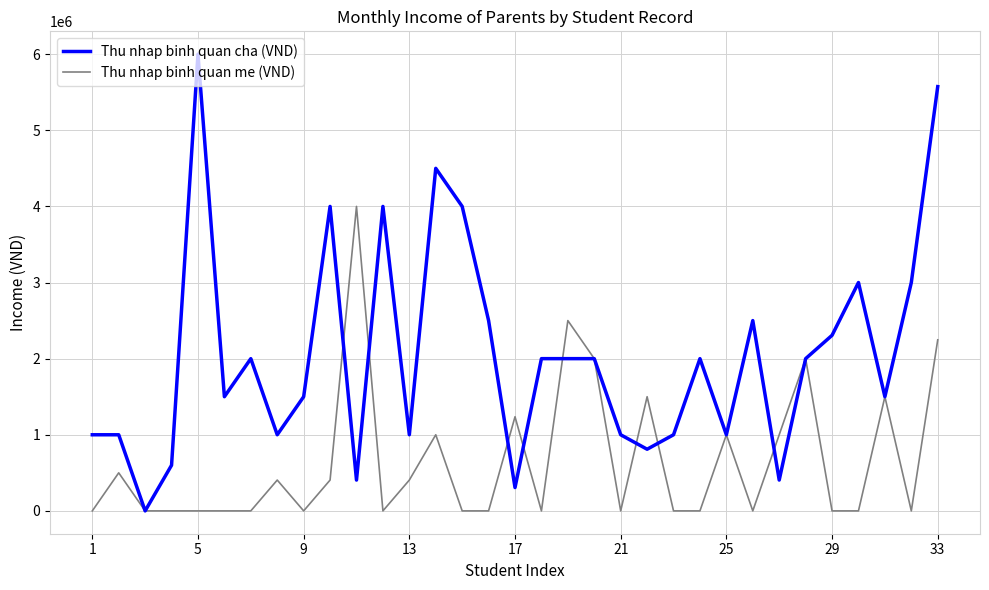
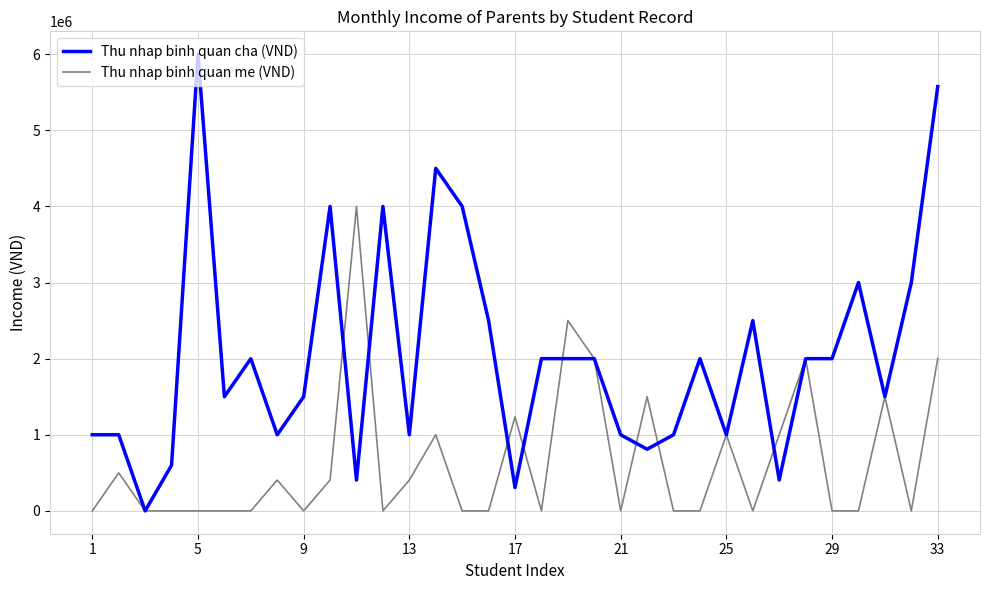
  {
    "Thu nhap binh quan cha (VND)": {
      "1": 1000000,
      "9": 1500000,
      "13": 1000000,
      "17": 300000,
      "21": 1000000,
-     "29": 2300000,
+     "29": 2000000,
      "33": 5600000
    },
    "Thu nhap binh quan me (VND)": {
      "1": 0,
      "5": 0,
      "9": 0,
      "13": 400000,
      "17": 1200000,
      "21": 0,
      "29": 0,
-     "33": 2200000
+     "33": 2000000
    }
  }
